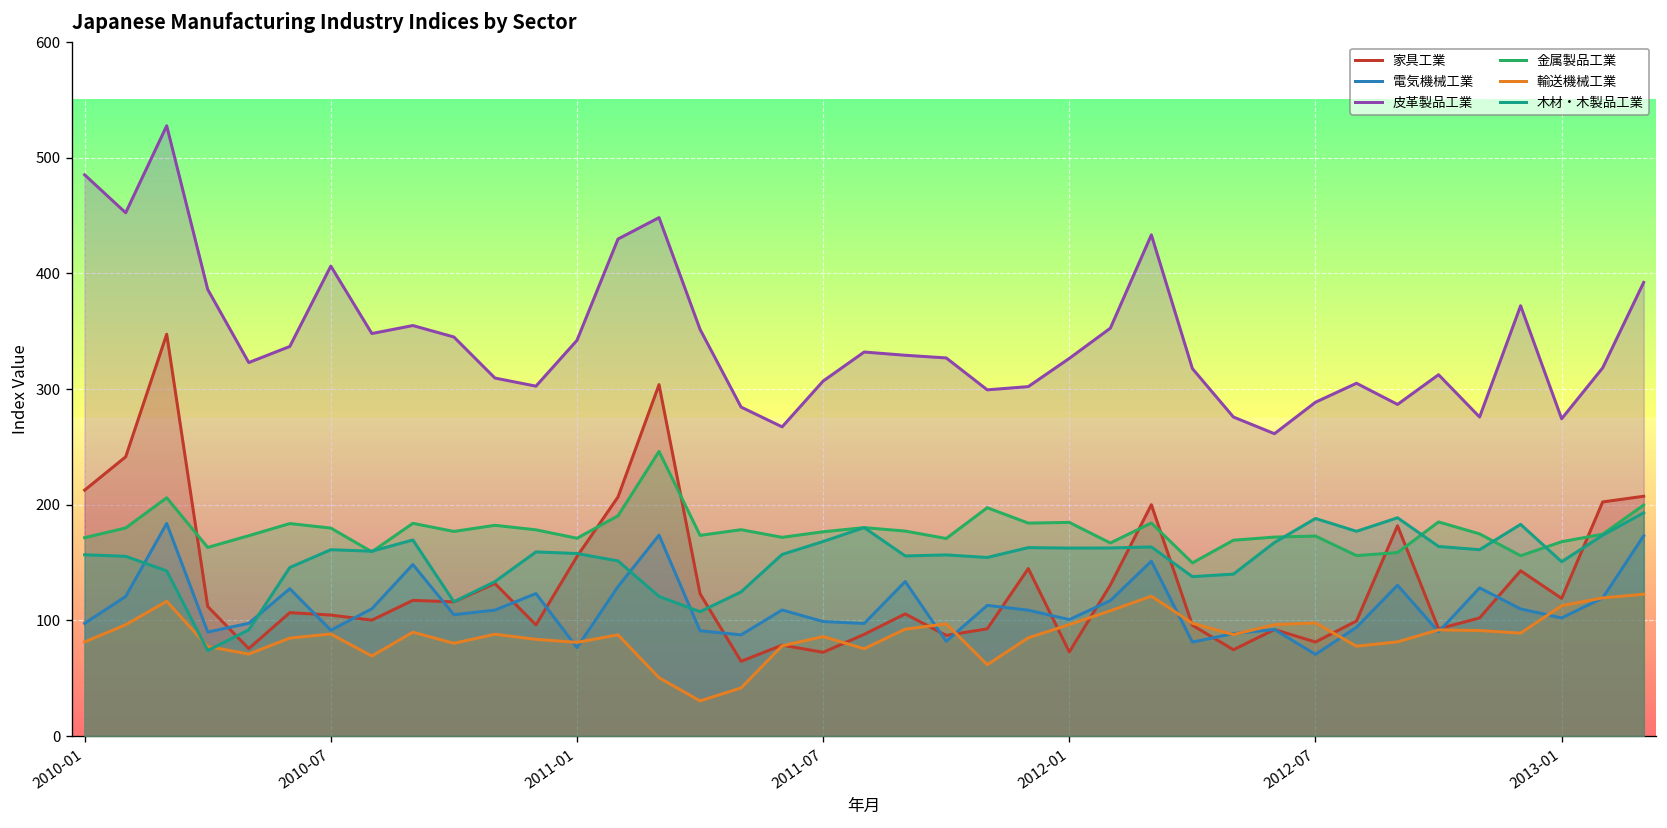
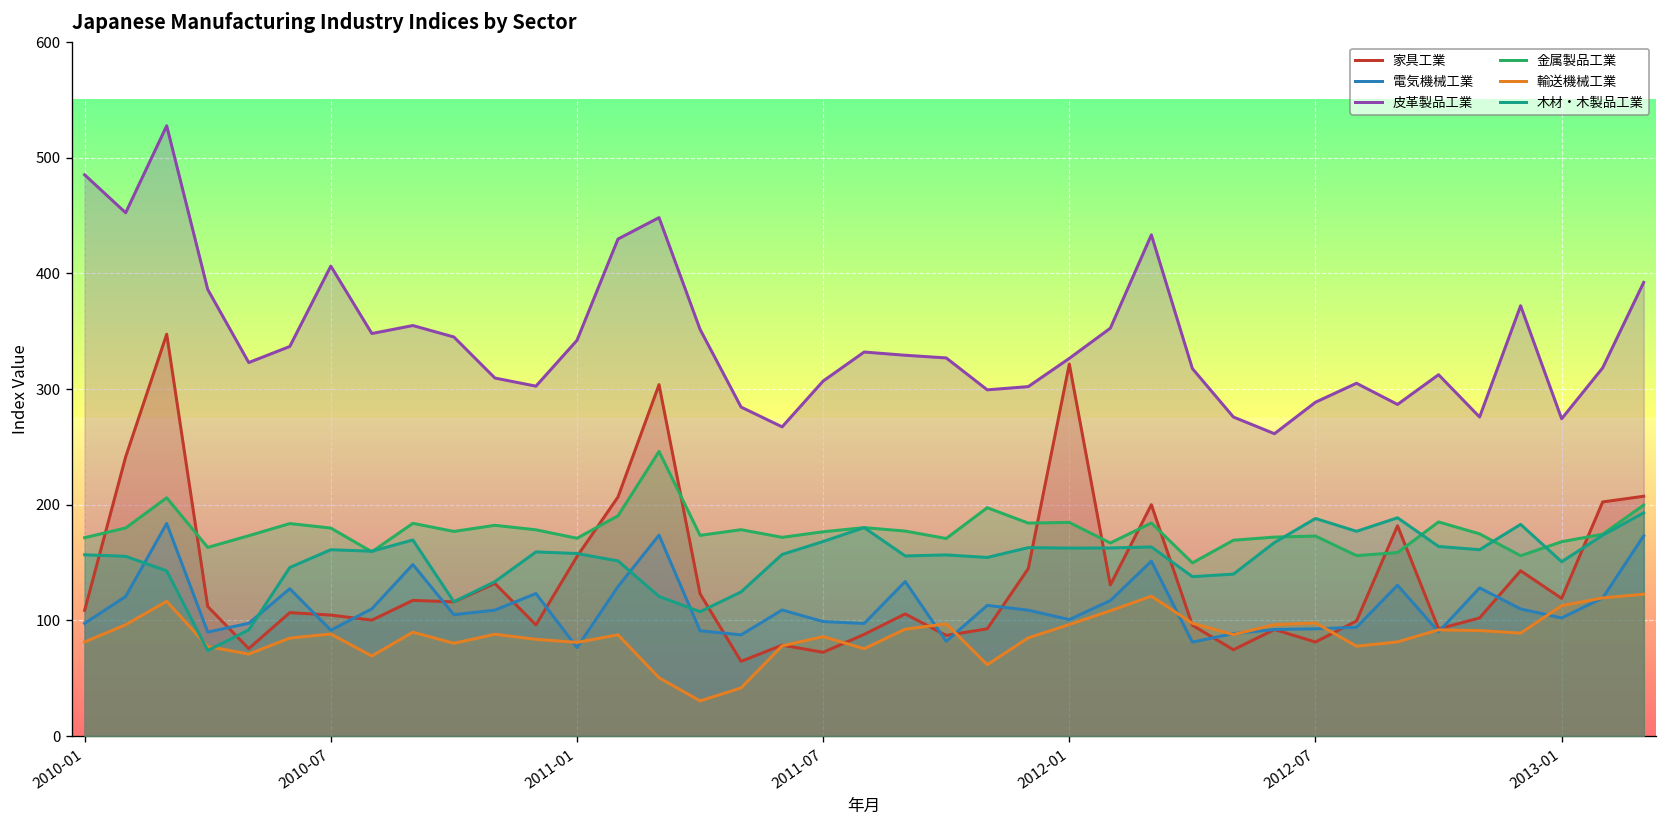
  {
    "家具工業": {
-     "2010-01": 210,
+     "2010-01": 110,
      "2010-07": 100,
      "2011-07": 70,
-     "2012-01": 70,
+     "2012-01": 320,
      "2012-07": 80,
      "2013-01": 120
    },
    "電気機械工業": {
      "2010-01": 100,
      "2010-07": 90,
      "2011-01": 80,
      "2011-07": 100,
      "2012-01": 100,
-     "2012-07": 70,
+     "2012-07": 90,
      "2013-01": 100
    },
    "皮革製品工業": {
      "2010-01": 490,
      "2010-07": 410,
      "2011-01": 340,
      "2011-07": 310,
      "2012-01": 330,
      "2012-07": 290,
      "2013-01": 270
    },
    "輸送機械工業": {
      "2010-01": 80,
      "2010-07": 90,
      "2011-01": 80,
      "2011-07": 90,
      "2012-01": 100,
      "2012-07": 100,
      "2013-01": 110
    }
  }
